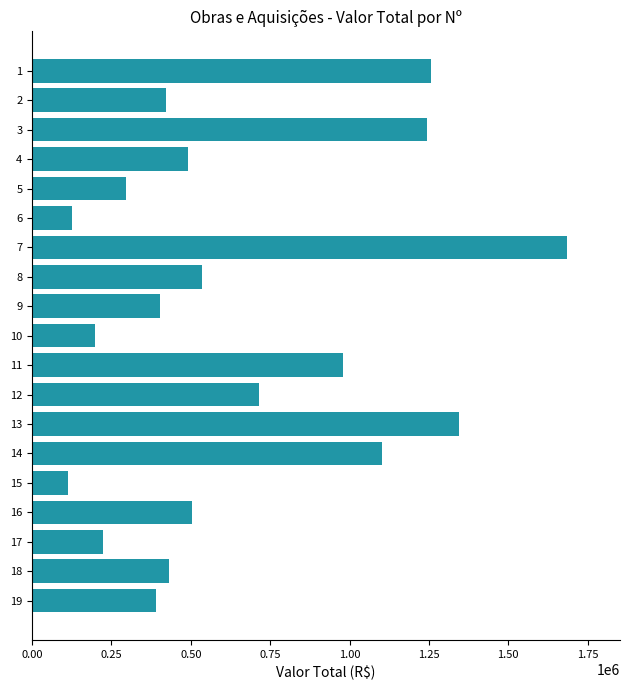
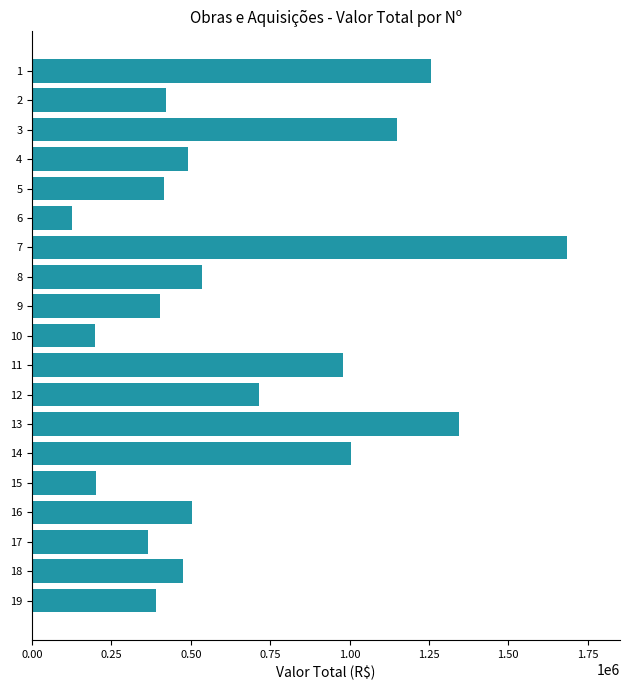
  {
    "1": 1260000,
    "2": 420000,
-   "3": 1240000,
+   "3": 1150000,
    "4": 490000,
-   "5": 300000,
+   "5": 420000,
    "6": 130000,
    "7": 1680000,
    "8": 540000,
    "9": 400000,
    "10": 200000,
    "11": 980000,
    "12": 720000,
    "13": 1340000,
-   "14": 1100000,
-   "15": 110000,
+   "14": 1010000,
+   "15": 200000,
    "16": 500000,
-   "17": 220000,
-   "18": 430000,
+   "17": 370000,
+   "18": 470000,
    "19": 390000
  }
